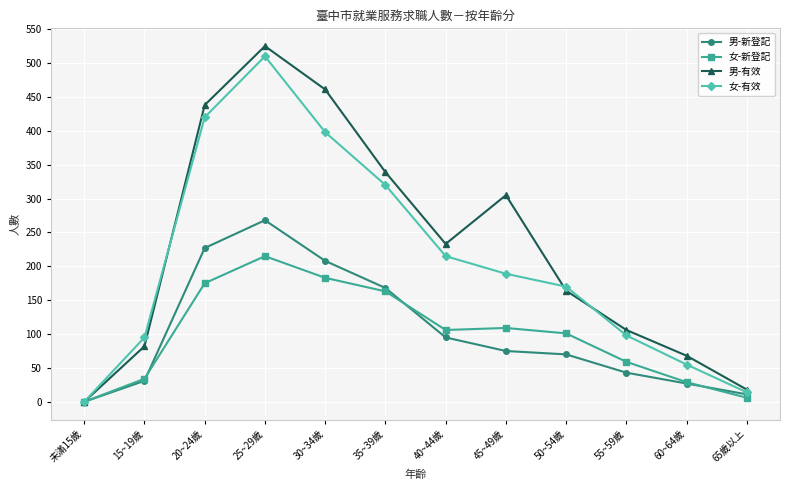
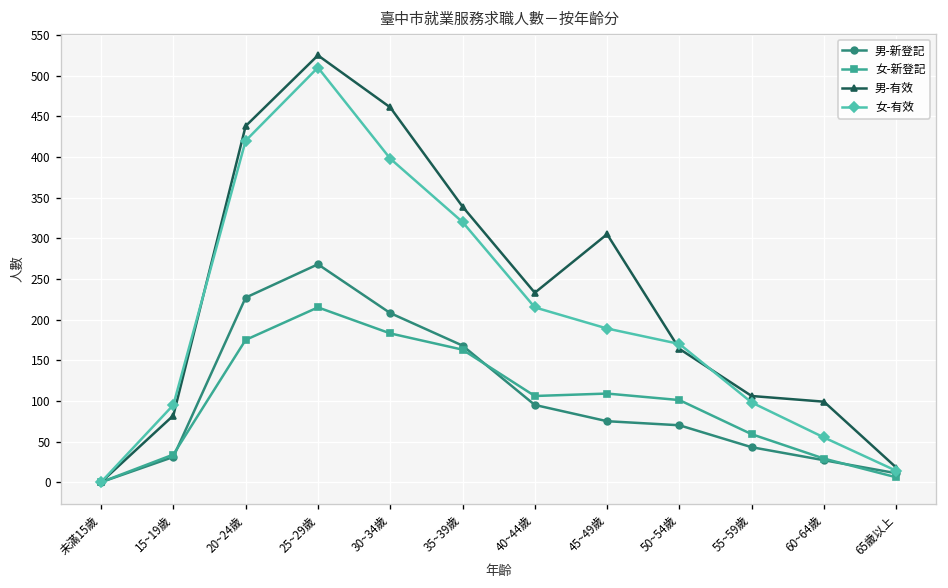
  {
    "男-有效": {
      "15~19歲": 80,
      "20~24歲": 440,
      "25~29歲": 530,
      "30~34歲": 460,
      "35~39歲": 340,
      "40~44歲": 230,
      "45~49歲": 310,
      "50~54歲": 160,
      "55~59歲": 110,
-     "60~64歲": 70,
+     "60~64歲": 100,
      "65歲以上": 20
    }
  }
